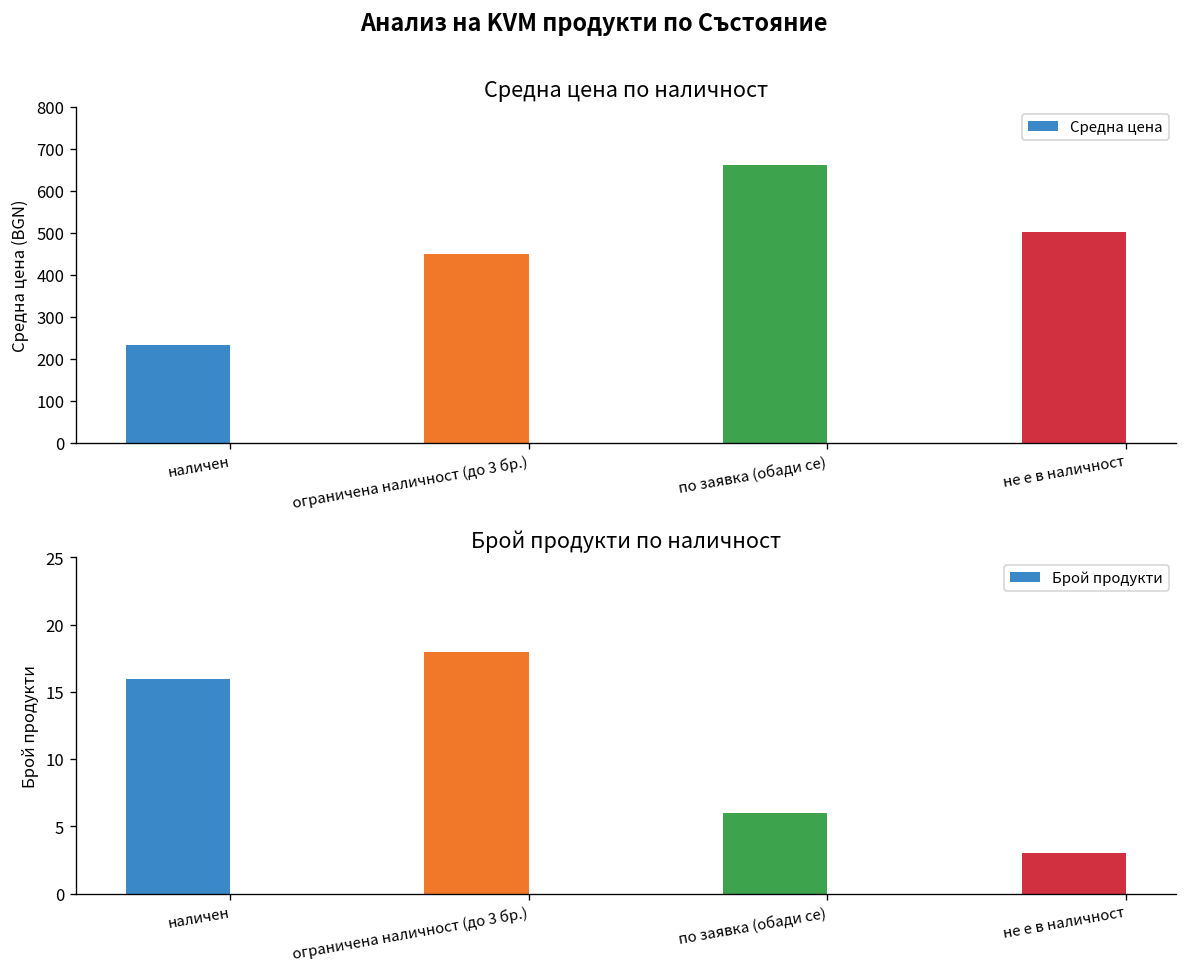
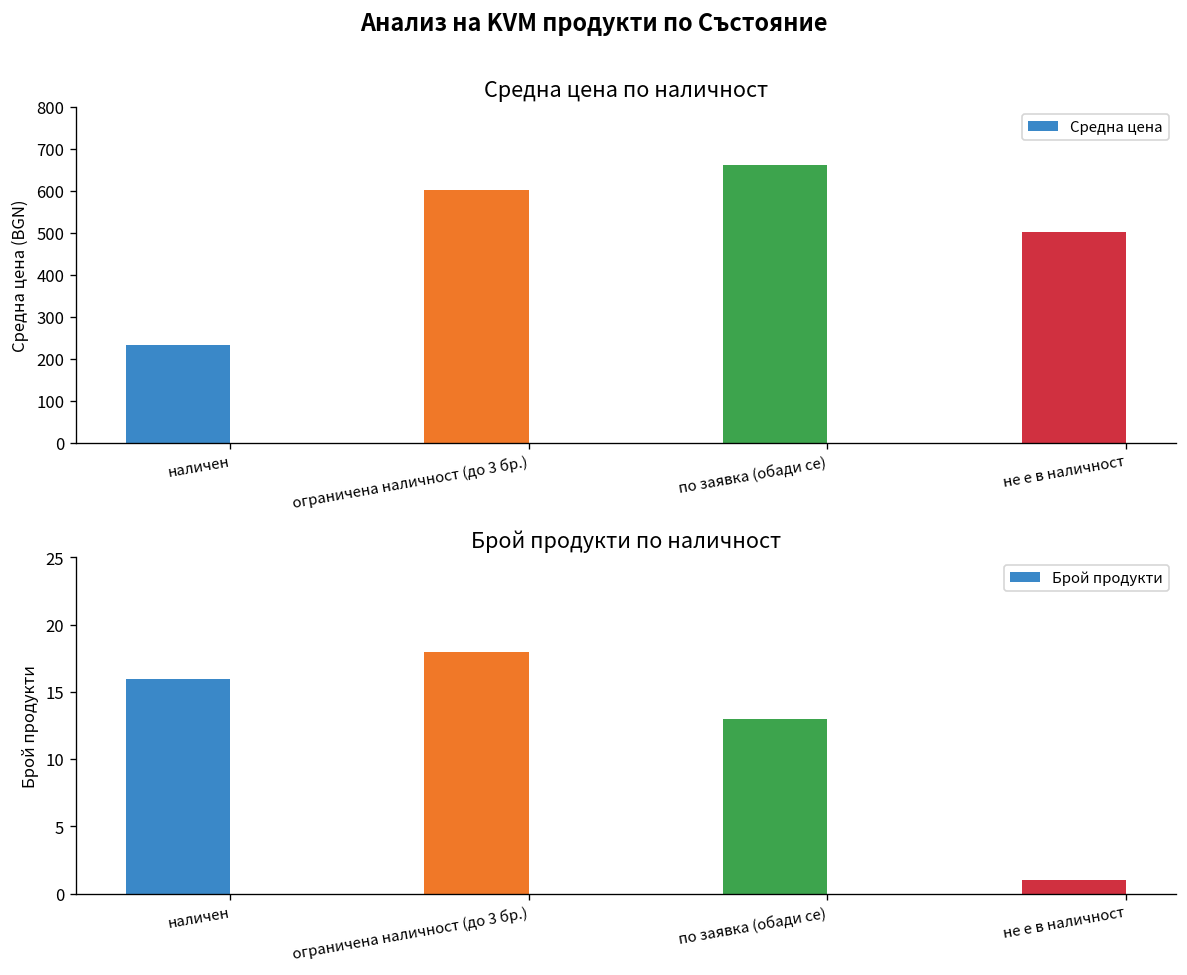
  {
    "Средна цена по наличност": {
      "наличен": 230,
-     "ограничена наличност (до 3 бр.)": 450,
+     "ограничена наличност (до 3 бр.)": 600,
      "по заявка (обади се)": 660,
      "не е в наличност": 500
    },
    "Брой продукти по наличност": {
      "наличен": 16,
      "ограничена наличност (до 3 бр.)": 18,
-     "по заявка (обади се)": 6,
-     "не е в наличност": 3
+     "по заявка (обади се)": 13,
+     "не е в наличност": 1
    }
  }
